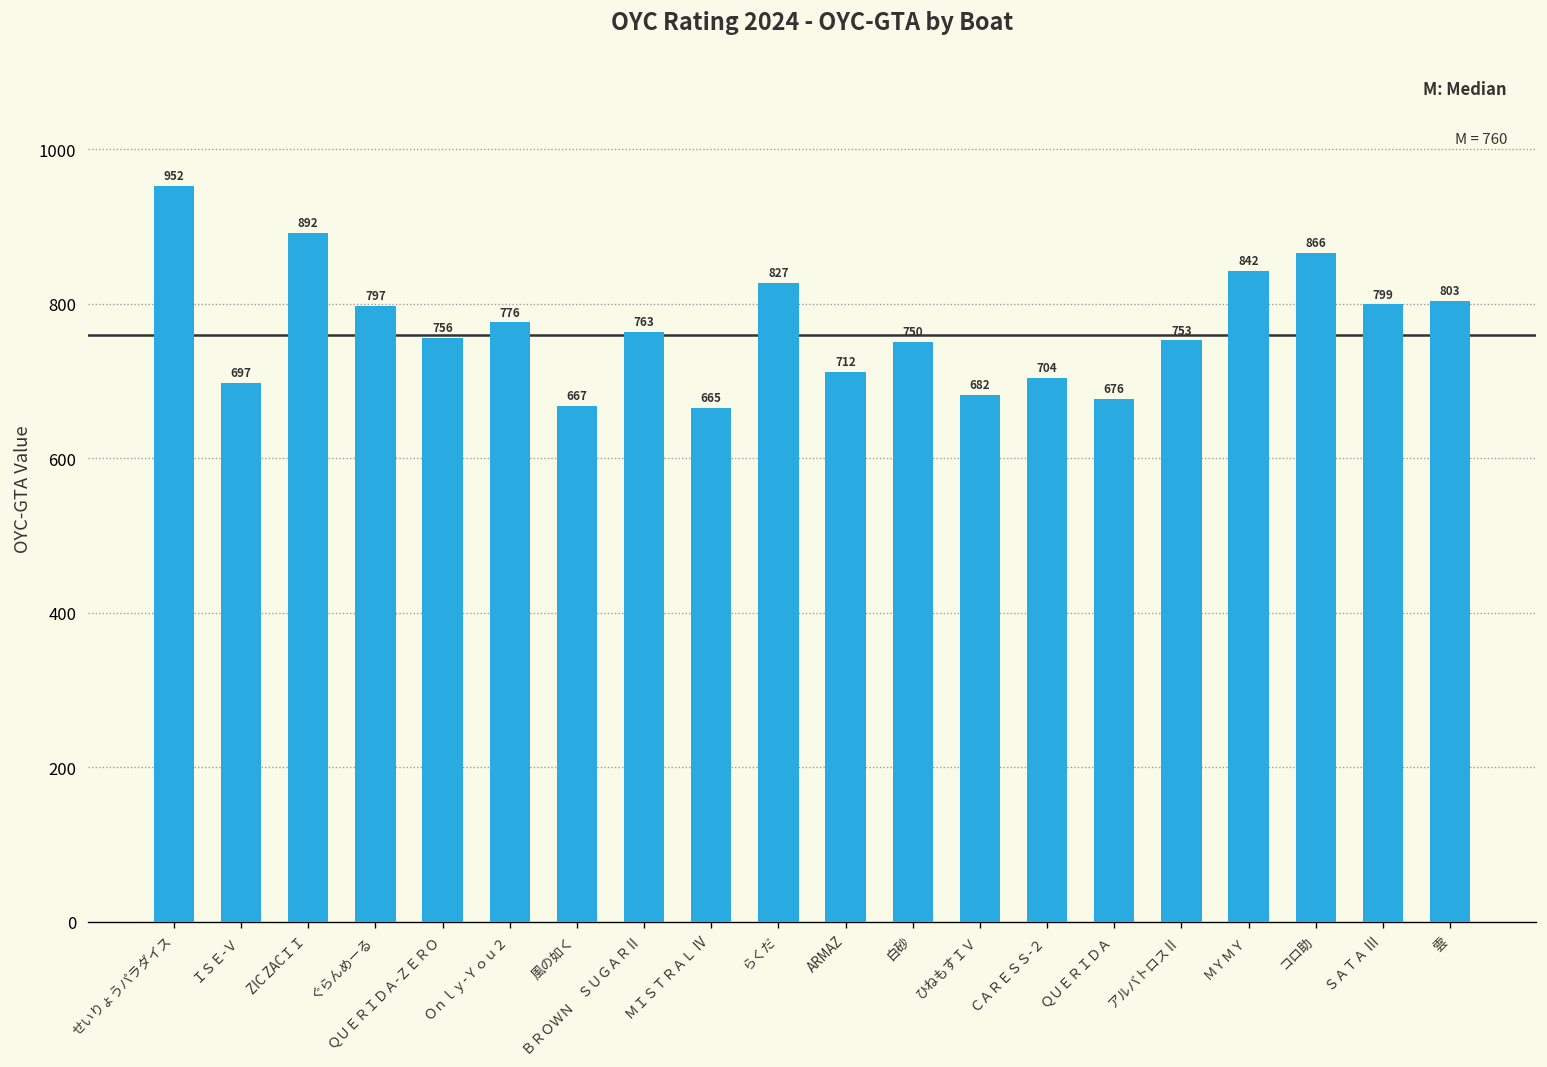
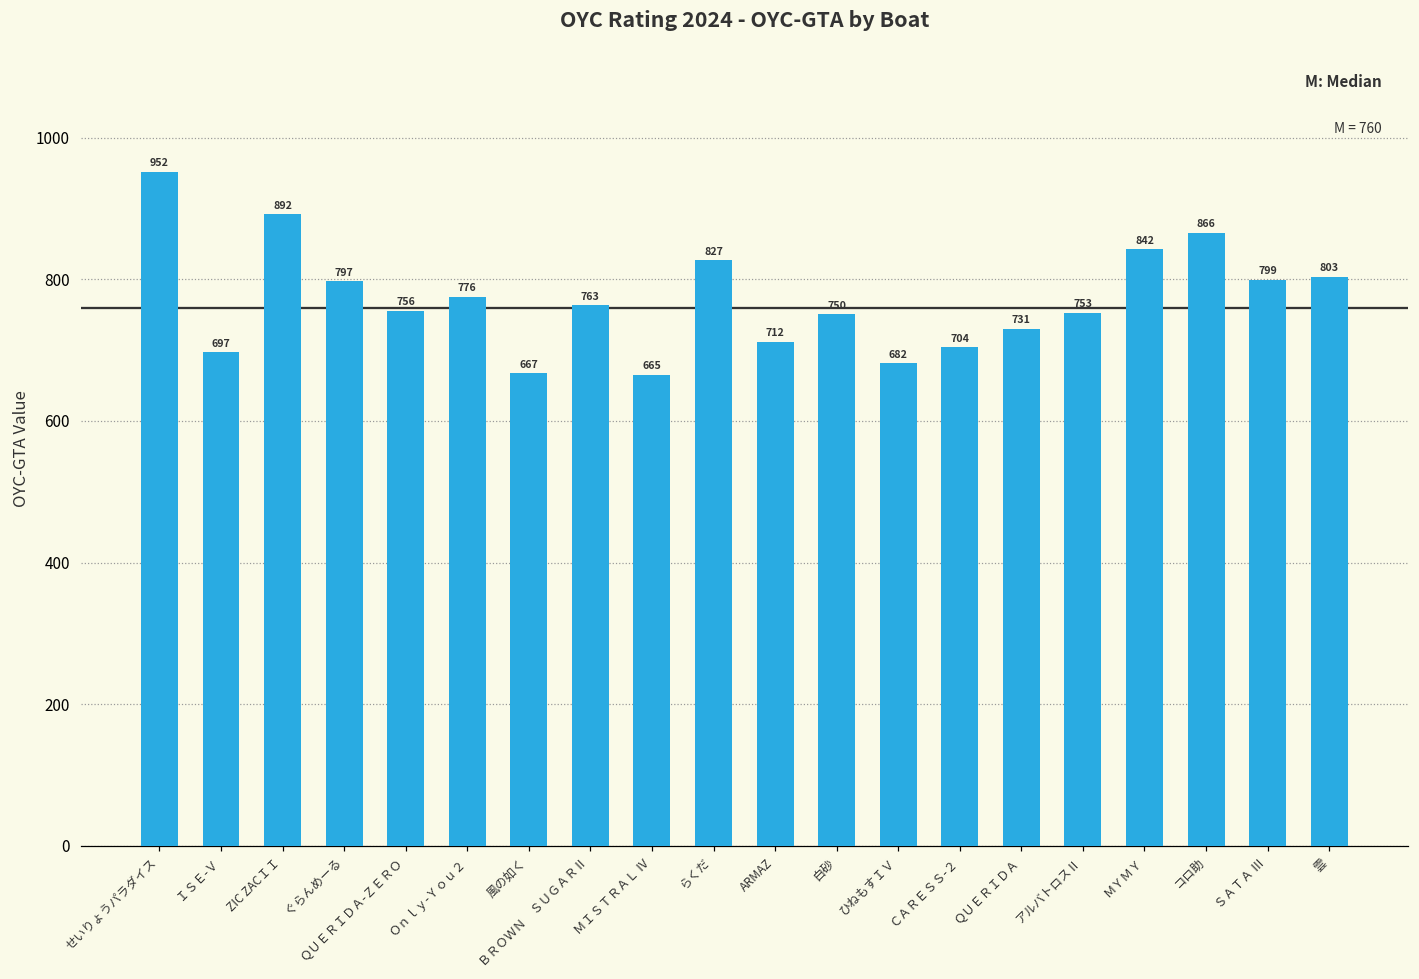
  {
    "せいりょうパラダイス": 952,
    "ＩＳＥ-Ｖ": 697,
    "ZIC ZACＩＩ": 892,
    "ぐらんめーる": 797,
    "ＱＵＥＲＩＤＡ-ＺＥＲＯ": 756,
    "Ｏｎｌｙ-Ｙｏｕ２": 776,
    "風の如く": 667,
    "ＢＲＯＷＮ ＳＵＧＡＲⅡ": 763,
    "ＭＩＳＴＲＡＬ Ⅳ": 665,
    "らくだ": 827,
    "ARMAZ": 712,
    "白砂": 750,
    "ひねもすＩＶ": 682,
    "ＣＡＲＥＳＳ-２": 704,
-   "ＱＵＥＲＩＤＡ": 676,
+   "ＱＵＥＲＩＤＡ": 731,
    "アルバトロスⅡ": 753,
    "ＭＹＭＹ": 842,
    "コロ助": 866,
    "ＳＡＴＡ Ⅲ": 799,
    "雲": 803
  }
